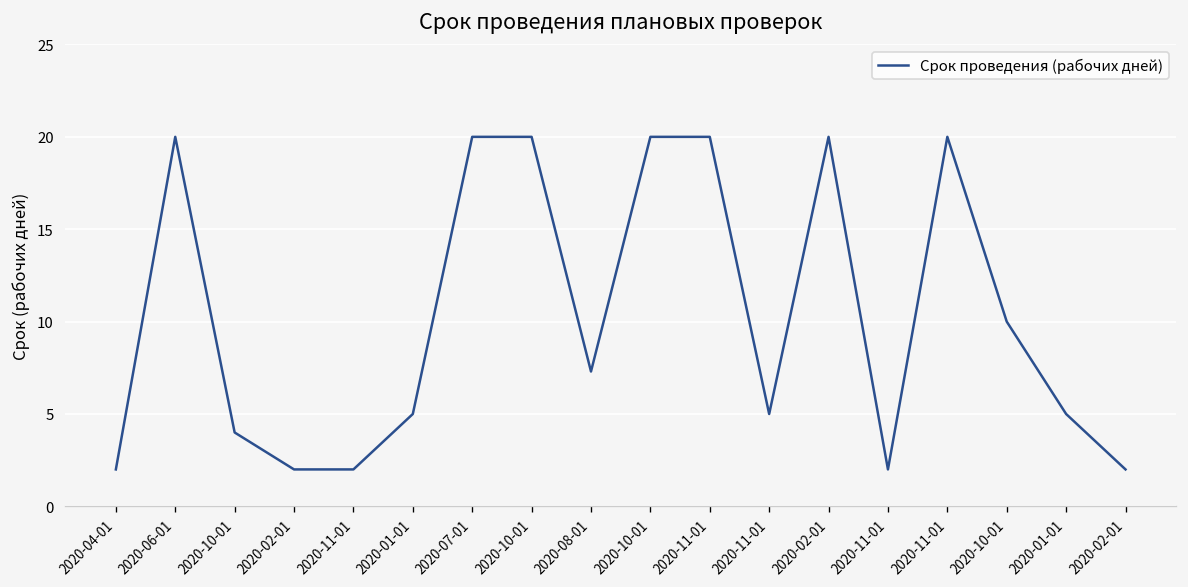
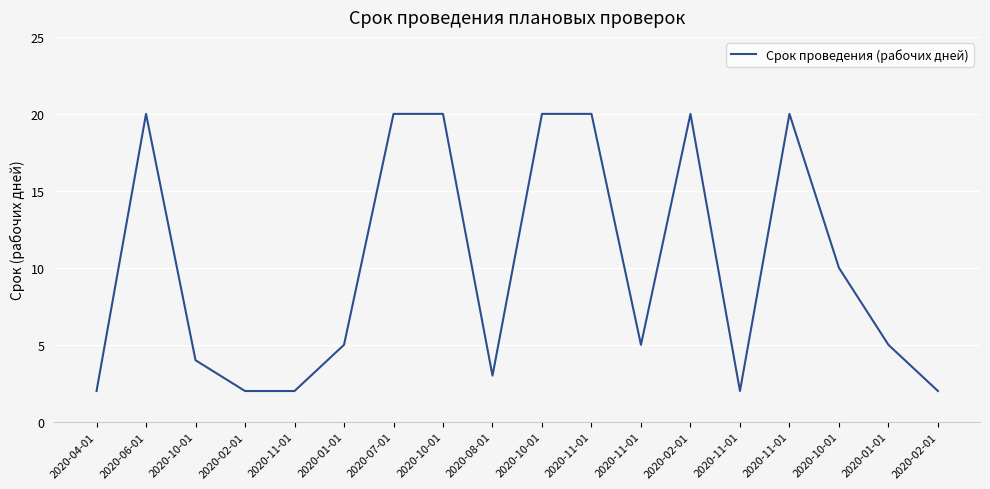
  {
    "2020-04-01": 2.0,
    "2020-06-01": 20.0,
    "2020-07-01": 20.0,
-   "2020-08-01": 7.3
+   "2020-08-01": 3.0
  }
